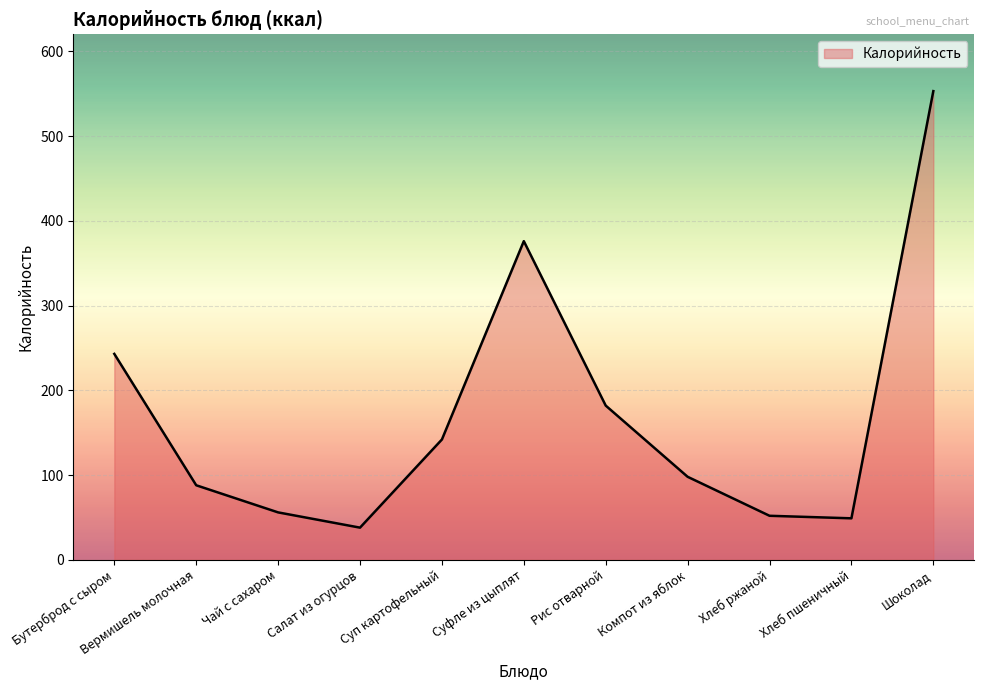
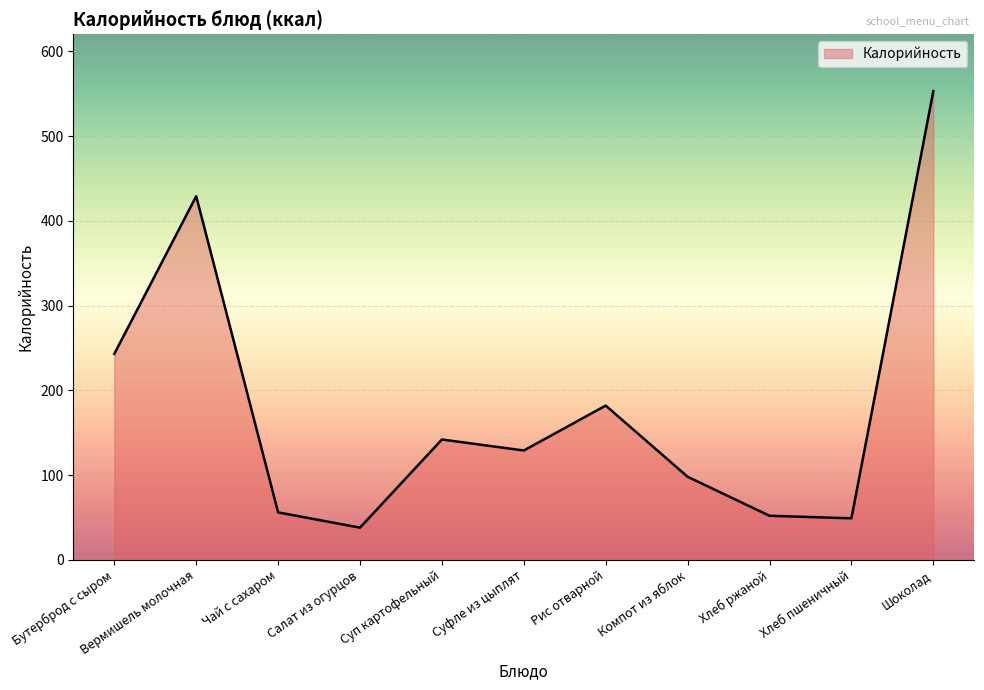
  {
    "Бутерброд с сыром": 240,
-   "Вермишель молочная": 90,
+   "Вермишель молочная": 430,
    "Чай с сахаром": 60,
    "Салат из огурцов": 40,
    "Суп картофельный": 140,
-   "Суфле из цыплят": 380,
+   "Суфле из цыплят": 130,
    "Рис отварной": 180,
    "Компот из яблок": 100,
    "Хлеб ржаной": 50,
    "Хлеб пшеничный": 50,
    "Шоколад": 550
  }
